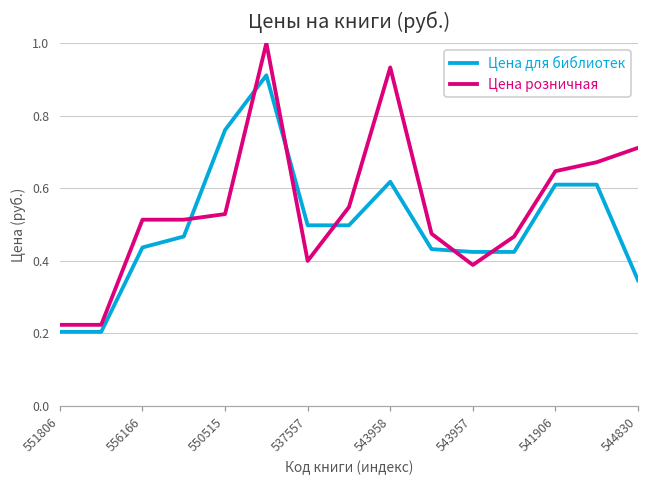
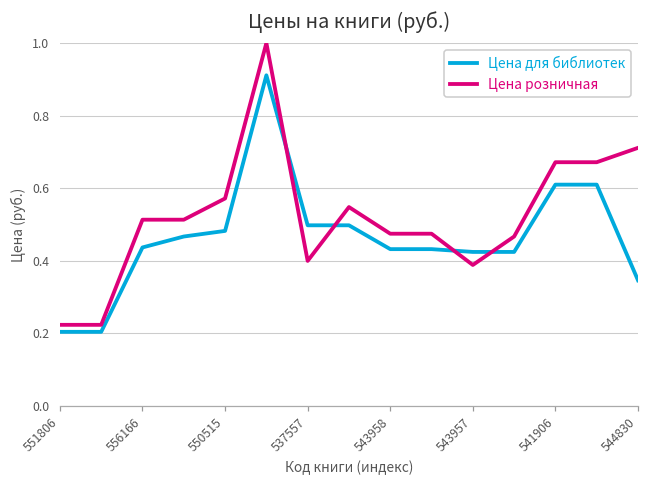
  {
    "Цена для библиотек": {
      "551806": 0.20,
      "556166": 0.44,
-     "550515": 0.76,
+     "550515": 0.48,
      "537557": 0.50,
-     "543958": 0.62,
+     "543958": 0.43,
      "543957": 0.42,
      "541906": 0.61,
      "544830": 0.35
    },
    "Цена розничная": {
      "551806": 0.22,
      "556166": 0.51,
-     "550515": 0.53,
+     "550515": 0.57,
      "537557": 0.40,
-     "543958": 0.93,
+     "543958": 0.47,
      "543957": 0.39,
-     "541906": 0.65,
+     "541906": 0.67,
      "544830": 0.71
    }
  }
